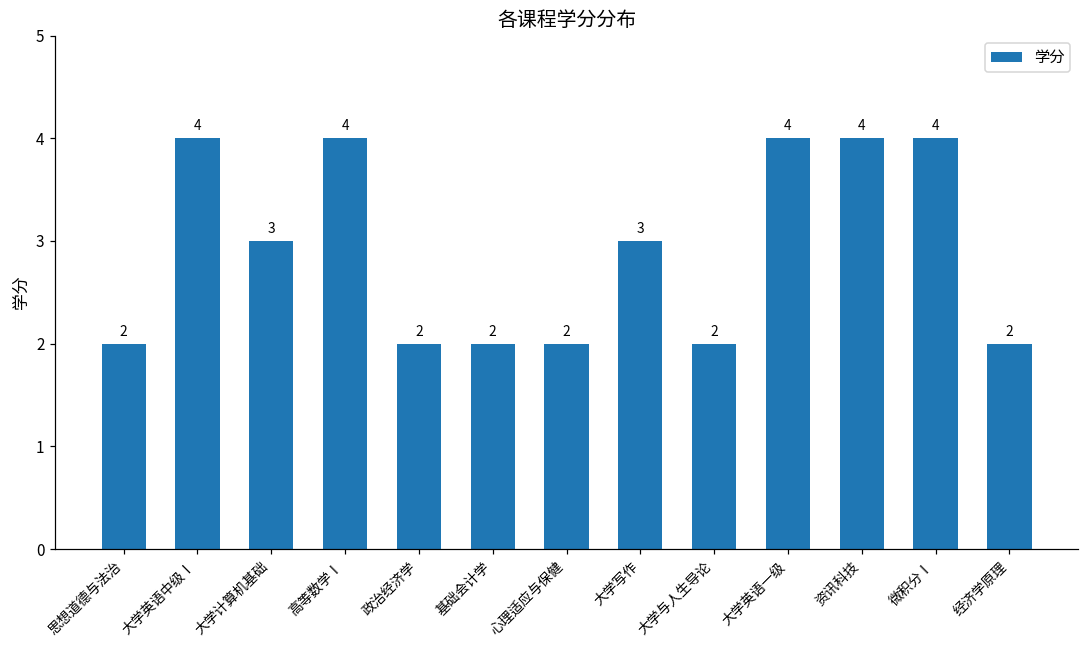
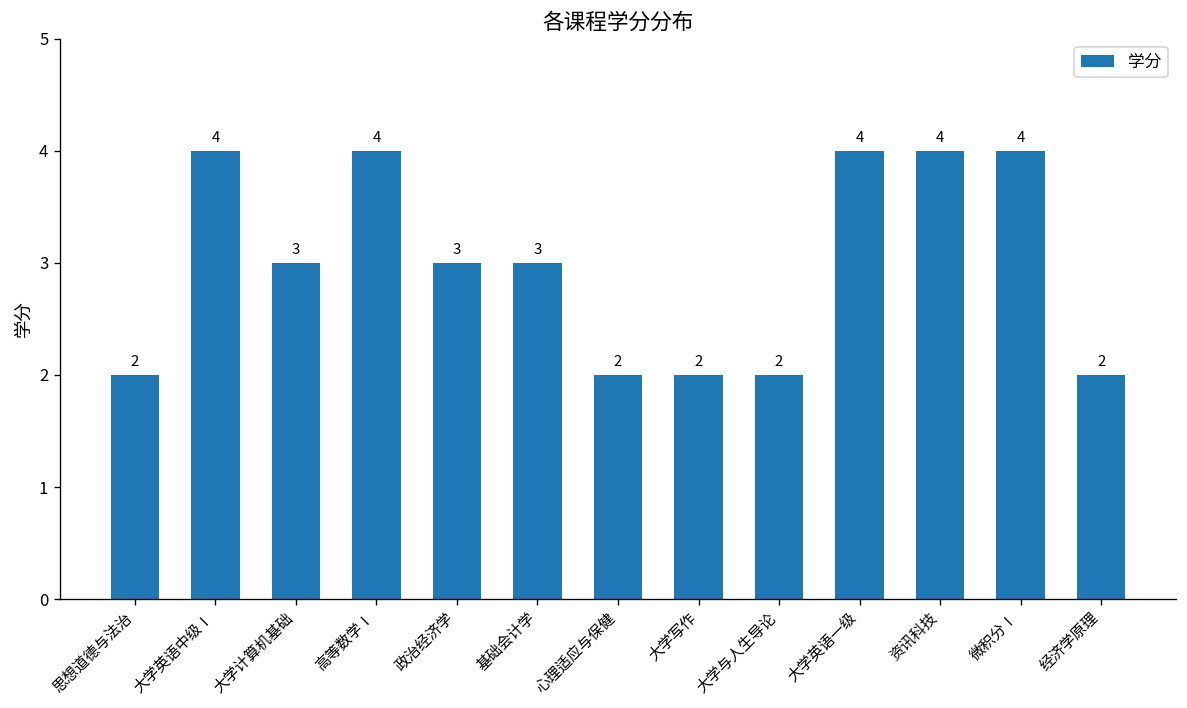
  {
    "思想道德与法治": 2,
    "大学英语中级Ⅰ": 4,
    "大学计算机基础": 3,
    "高等数学Ⅰ": 4,
-   "政治经济学": 2,
-   "基础会计学": 2,
+   "政治经济学": 3,
+   "基础会计学": 3,
    "心理适应与保健": 2,
-   "大学写作": 3,
+   "大学写作": 2,
    "大学与人生导论": 2,
    "大学英语一级": 4,
    "资讯科技": 4,
    "微积分Ⅰ": 4,
    "经济学原理": 2
  }
